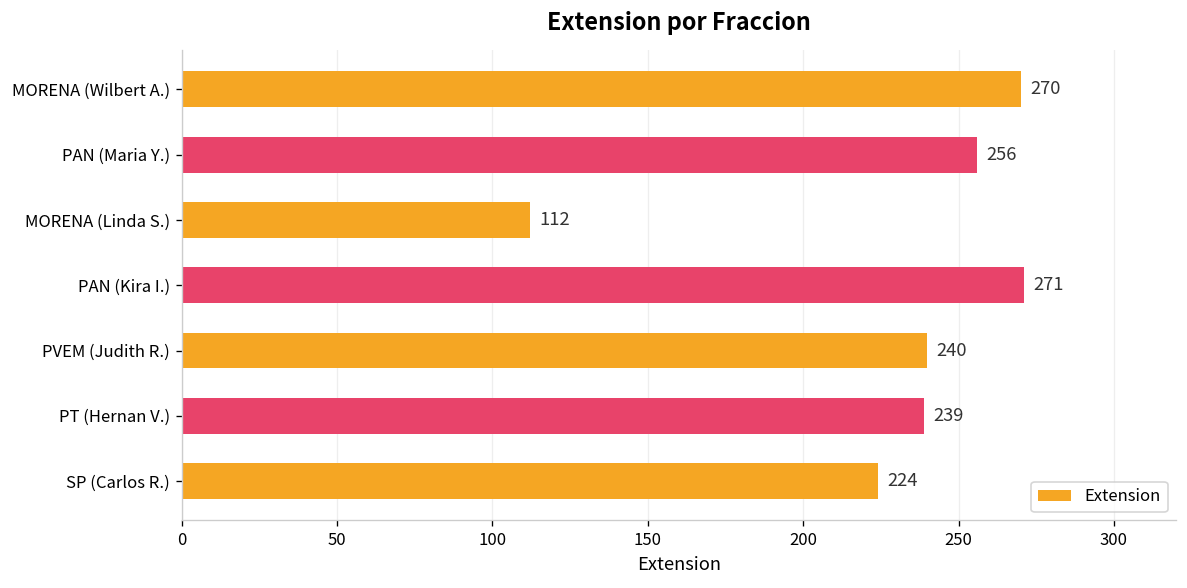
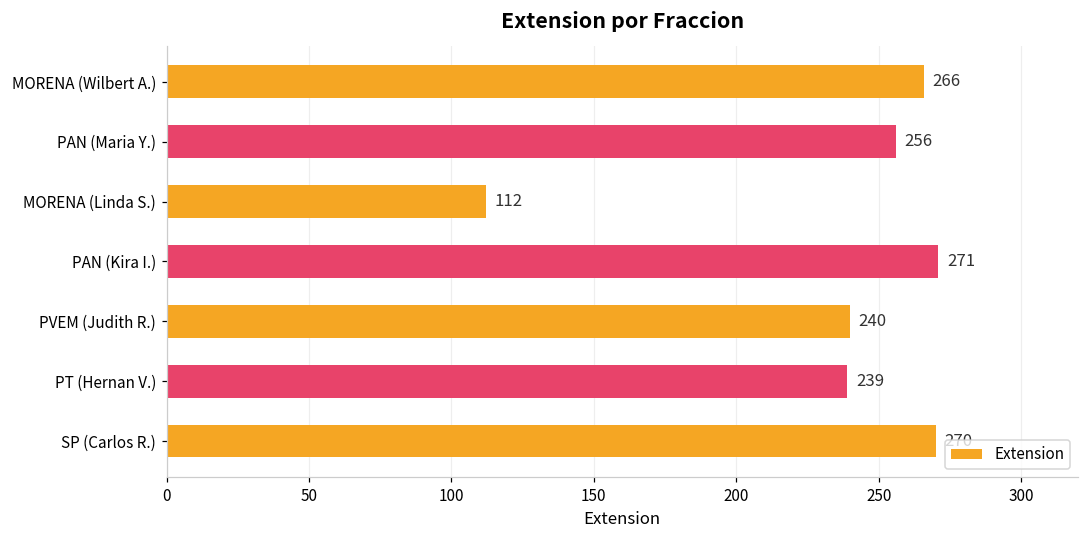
  {
-   "MORENA (Wilbert A.)": 270,
+   "MORENA (Wilbert A.)": 266,
    "PAN (Maria Y.)": 256,
    "MORENA (Linda S.)": 112,
    "PAN (Kira I.)": 271,
    "PVEM (Judith R.)": 240,
    "PT (Hernan V.)": 239,
-   "SP (Carlos R.)": 224
+   "SP (Carlos R.)": 270
  }
